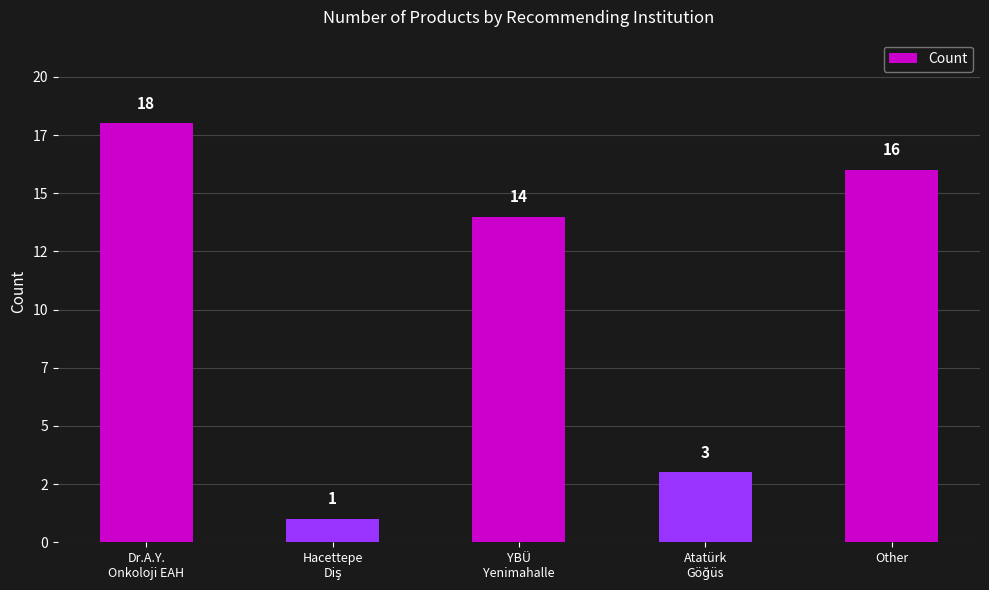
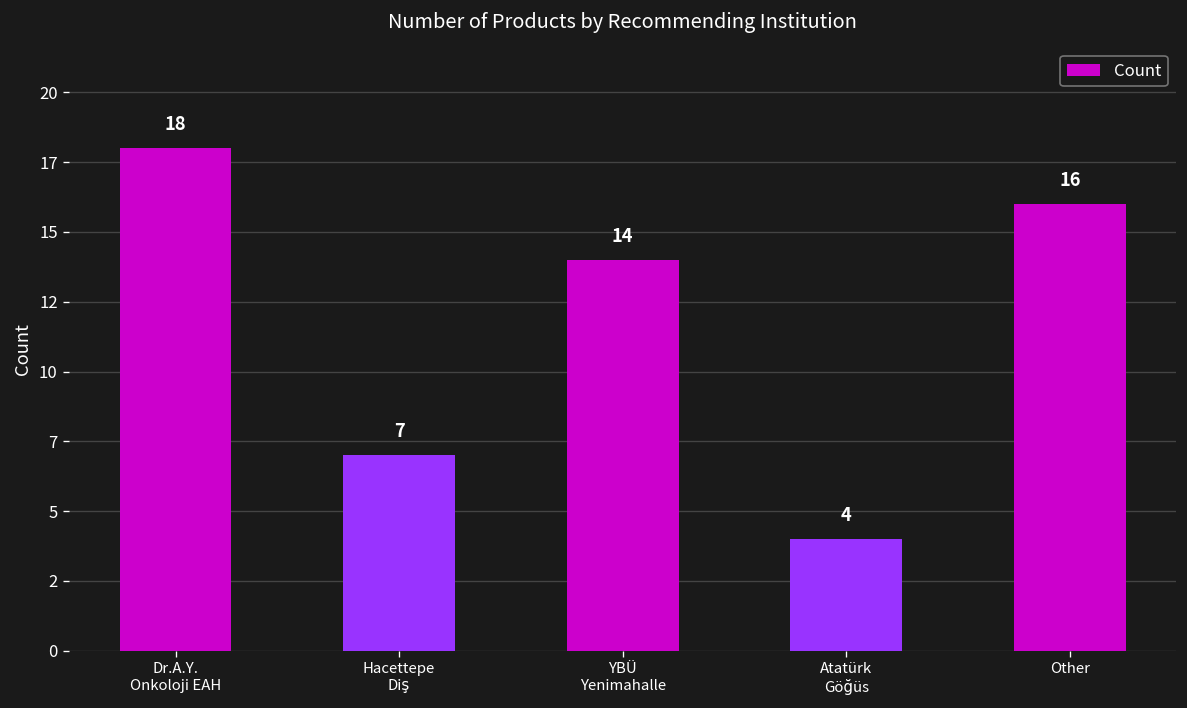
  {
    "Dr.A.Y. Onkoloji EAH": 18,
-   "Hacettepe Diş": 1,
+   "Hacettepe Diş": 7,
    "YBÜ Yenimahalle": 14,
-   "Atatürk Göğüs": 3,
+   "Atatürk Göğüs": 4,
    "Other": 16
  }
